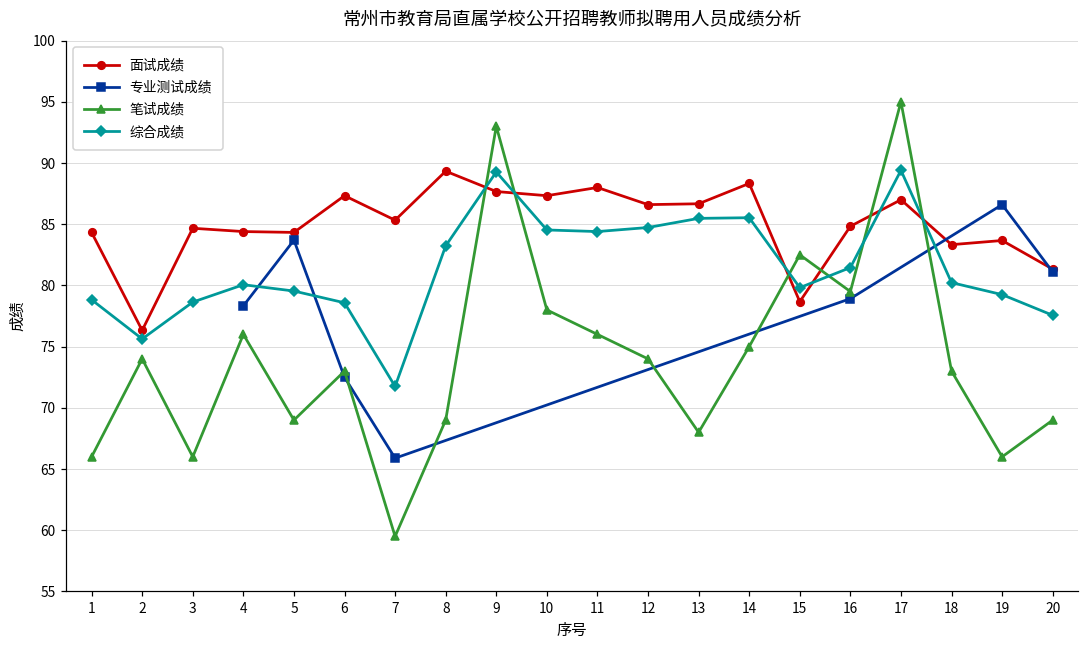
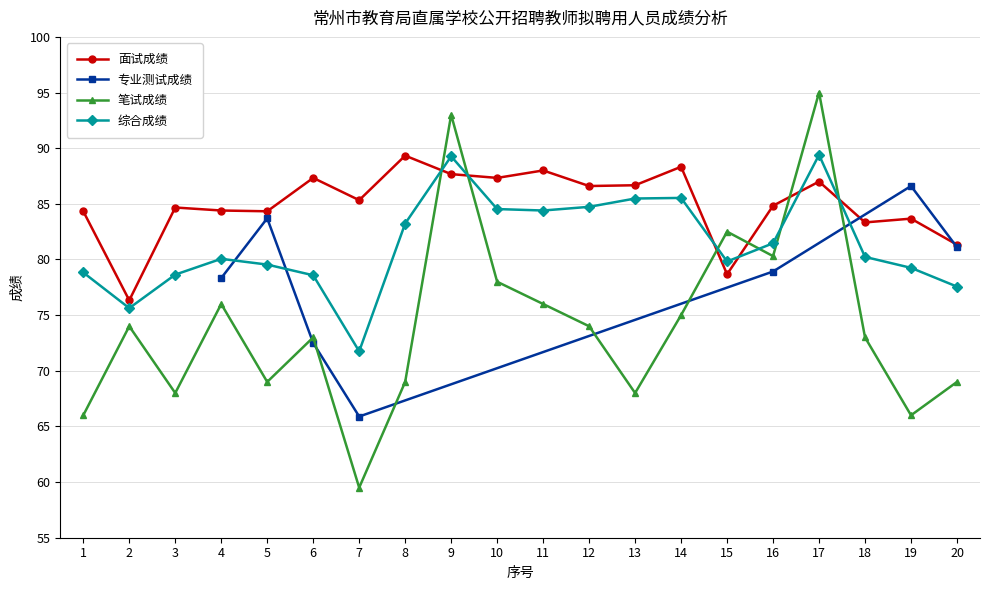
  {
    "面试成绩": {
      "1": 84.3,
      "2": 76.3,
      "3": 84.7,
      "4": 84.4,
      "5": 84.3,
      "6": 87.3,
      "7": 85.3,
      "8": 89.3,
      "9": 87.7,
      "10": 87.3,
      "11": 88.0,
      "12": 86.6,
      "13": 86.7,
      "14": 88.3,
      "15": 78.7,
      "16": 84.8,
      "17": 87.0,
      "18": 83.3,
      "19": 83.7
    },
    "专业测试成绩": {
      "4": 78.3,
      "5": 83.7,
      "6": 72.5,
      "7": 65.9,
      "16": 78.9,
      "19": 86.6
    },
    "笔试成绩": {
      "1": 66.0,
      "2": 74.0,
-     "3": 66,
+     "3": 68,
      "4": 76.0,
      "5": 69.0,
      "6": 73.0,
      "7": 59.5,
      "8": 69.0,
      "9": 93.0,
      "10": 78.0,
      "11": 76.0,
      "12": 74.0,
      "13": 68.0,
      "14": 75.0,
      "15": 82.5,
-     "16": 79.5,
+     "16": 80.3,
      "17": 95.0,
      "18": 73.0,
      "19": 66.0,
      "20": 69.0
    },
    "综合成绩": {
      "1": 78.8,
      "2": 75.6,
      "3": 78.6,
      "4": 80.1,
      "5": 79.5,
      "6": 78.6,
      "7": 71.7,
      "8": 83.2,
      "9": 89.3,
      "10": 84.5,
      "11": 84.4,
      "12": 84.7,
      "13": 85.5,
      "14": 85.5,
      "15": 79.8,
      "16": 81.5,
      "17": 89.4,
      "18": 80.2,
      "19": 79.2,
      "20": 77.6
    }
  }
